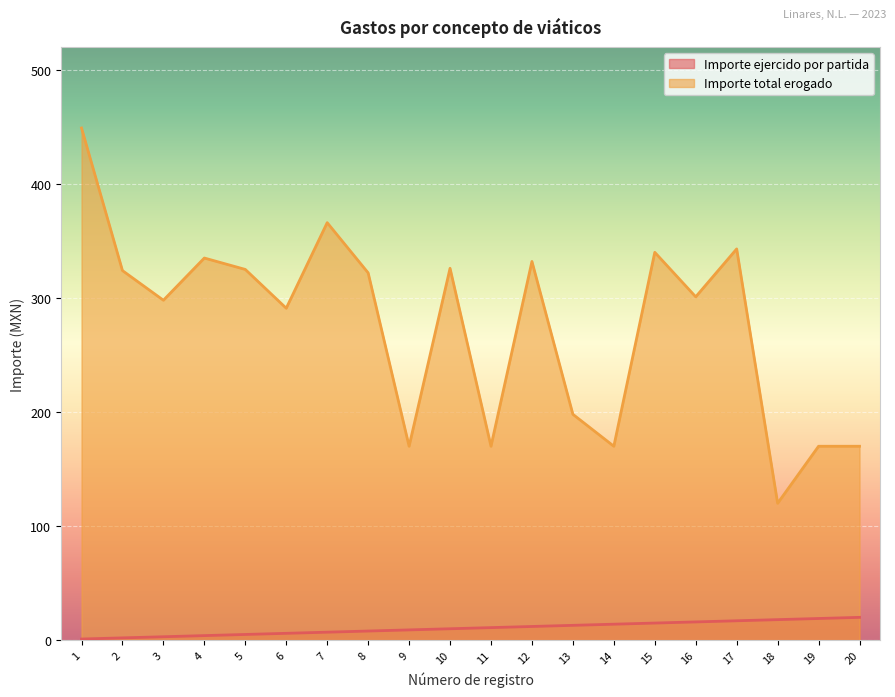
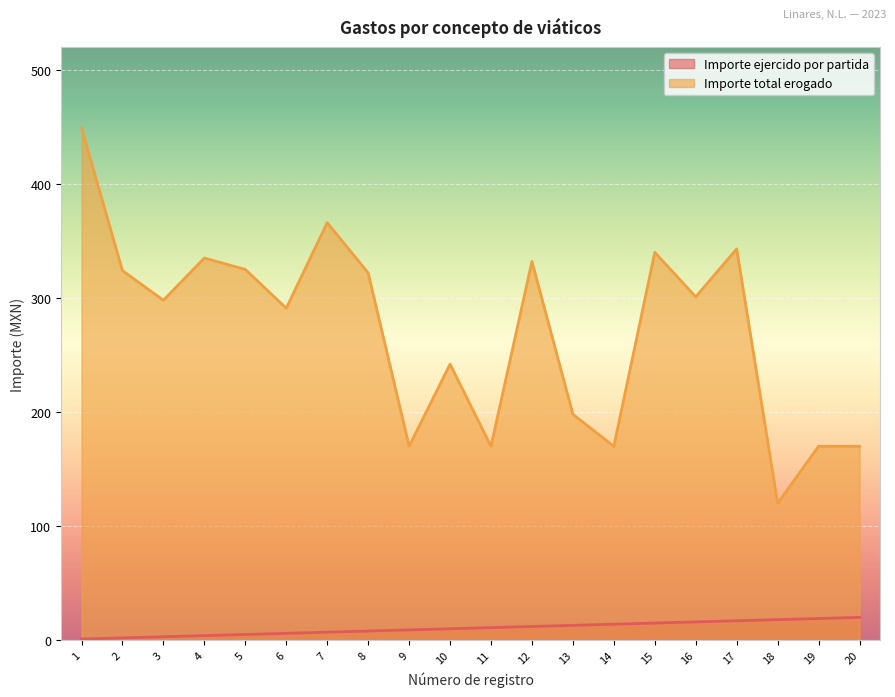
  {
    "Importe ejercido por partida": {
      "1": 1,
      "2": 2,
      "3": 3,
      "4": 4,
      "5": 5,
      "6": 6,
      "7": 7,
      "8": 8,
      "9": 9,
      "10": 10,
      "11": 11,
      "12": 12,
      "13": 13,
      "14": 14,
      "15": 15,
      "16": 16,
      "17": 17,
      "18": 18,
      "19": 19,
      "20": 20
    },
    "Importe total erogado": {
      "1": 449,
      "2": 324,
      "3": 298,
      "4": 335,
      "5": 325,
      "6": 291,
      "7": 366,
      "8": 322,
      "9": 170,
-     "10": 326,
+     "10": 242,
      "11": 170,
      "12": 332,
      "13": 198,
      "14": 170,
      "15": 340,
      "16": 301,
      "17": 343,
      "18": 120,
      "19": 170,
      "20": 170
    }
  }
